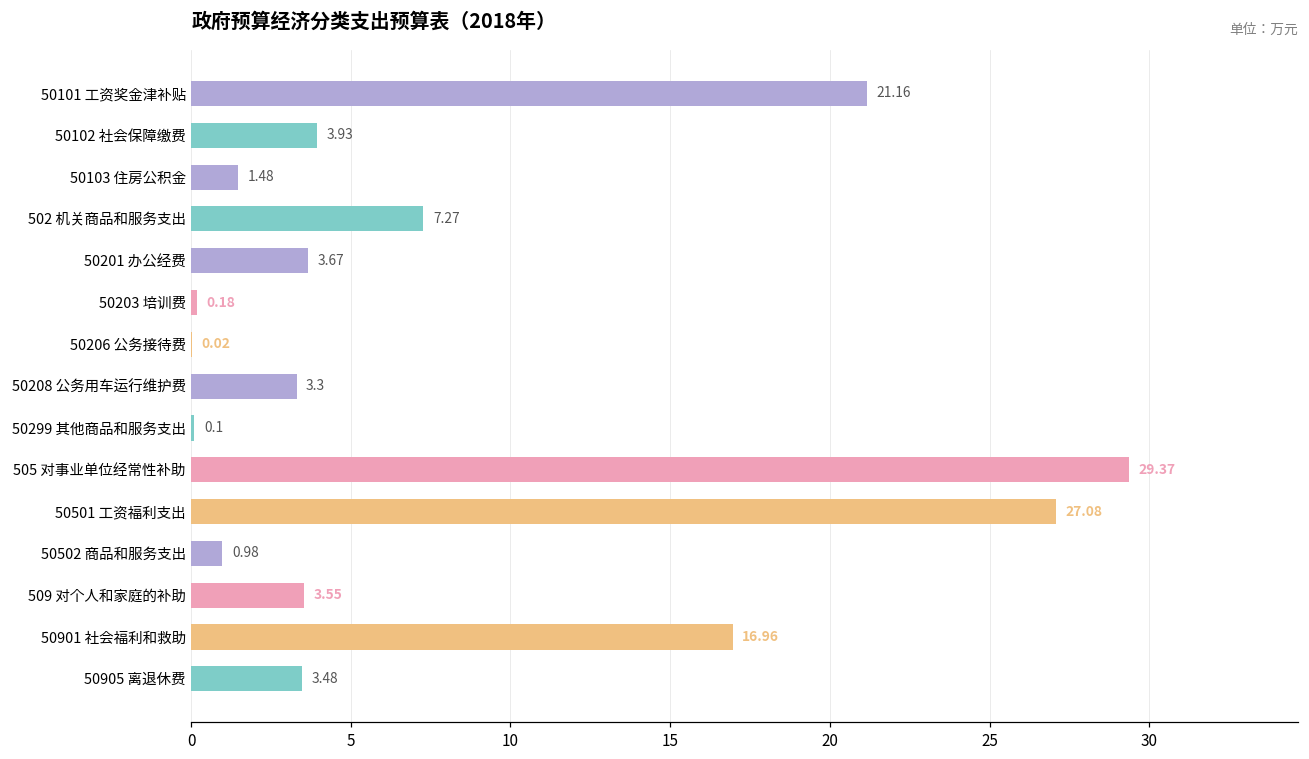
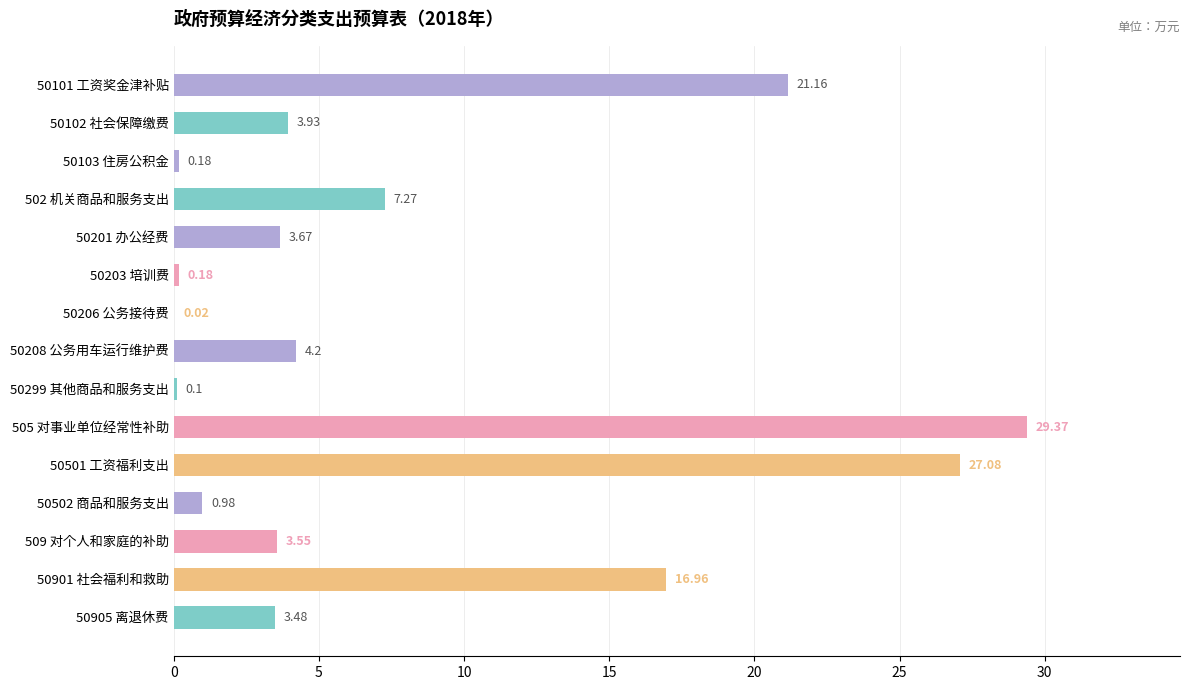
  {
    "50101 工资奖金津补贴": 21.16,
    "50102 社会保障缴费": 3.93,
-   "50103 住房公积金": 1.48,
+   "50103 住房公积金": 0.18,
    "502 机关商品和服务支出": 7.27,
    "50201 办公经费": 3.67,
    "50203 培训费": 0.18,
    "50206 公务接待费": 0.02,
-   "50208 公务用车运行维护费": 3.3,
+   "50208 公务用车运行维护费": 4.2,
    "50299 其他商品和服务支出": 0.1,
    "505 对事业单位经常性补助": 29.37,
    "50501 工资福利支出": 27.08,
    "50502 商品和服务支出": 0.98,
    "509 对个人和家庭的补助": 3.55,
    "50901 社会福利和救助": 16.96,
    "50905 离退休费": 3.48
  }
